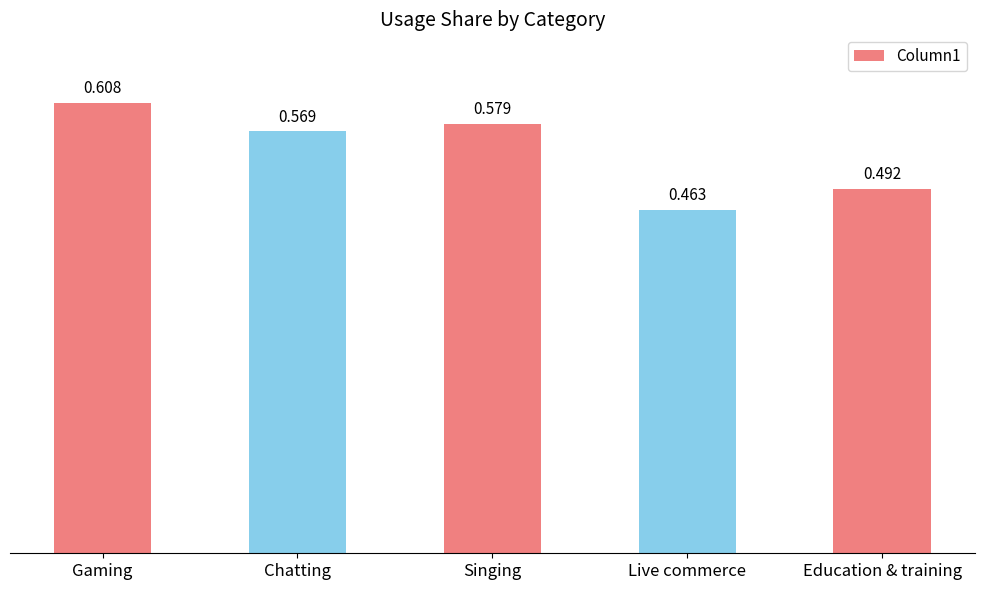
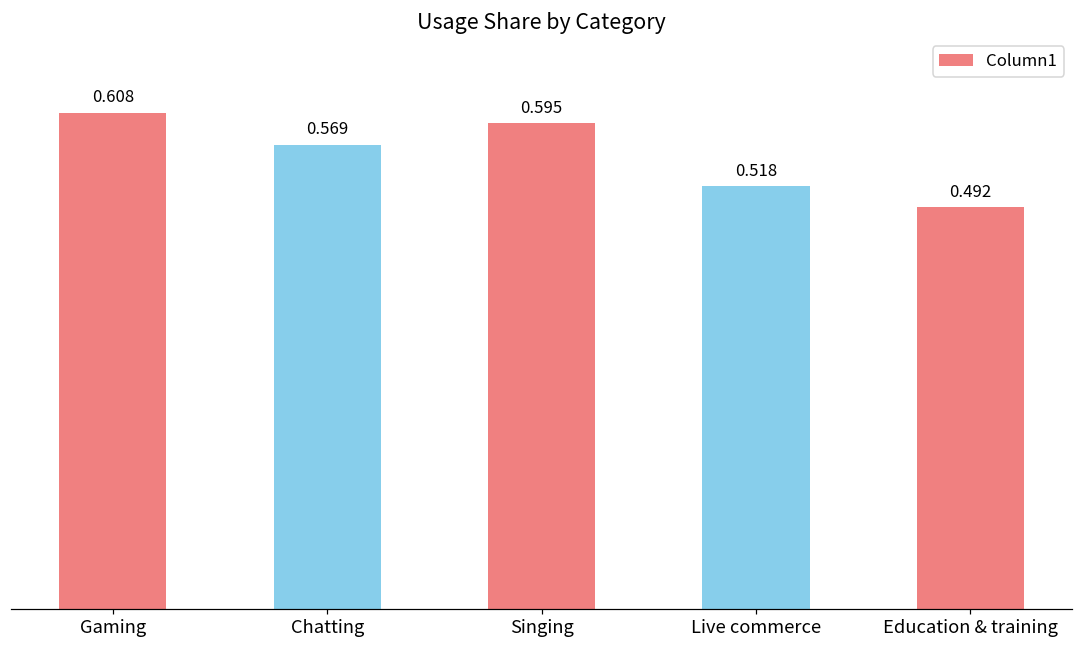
  {
    "Gaming": 0.608,
    "Chatting": 0.569,
-   "Singing": 0.579,
-   "Live commerce": 0.463,
+   "Singing": 0.595,
+   "Live commerce": 0.518,
    "Education & training": 0.492
  }
